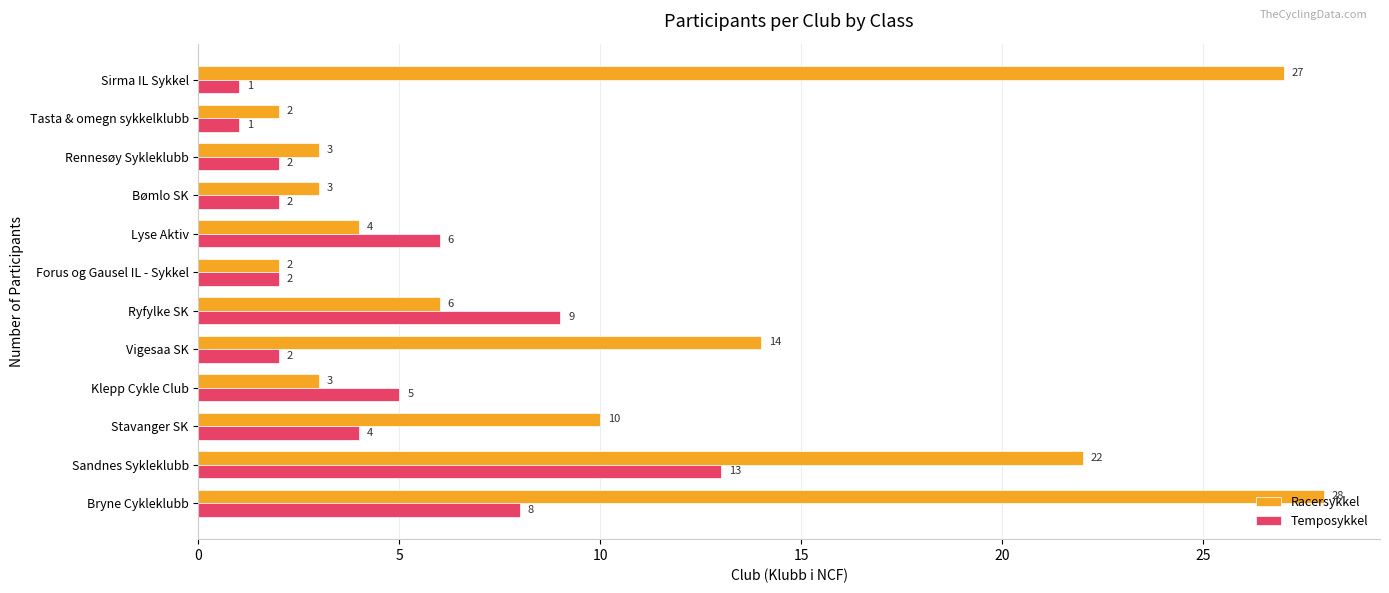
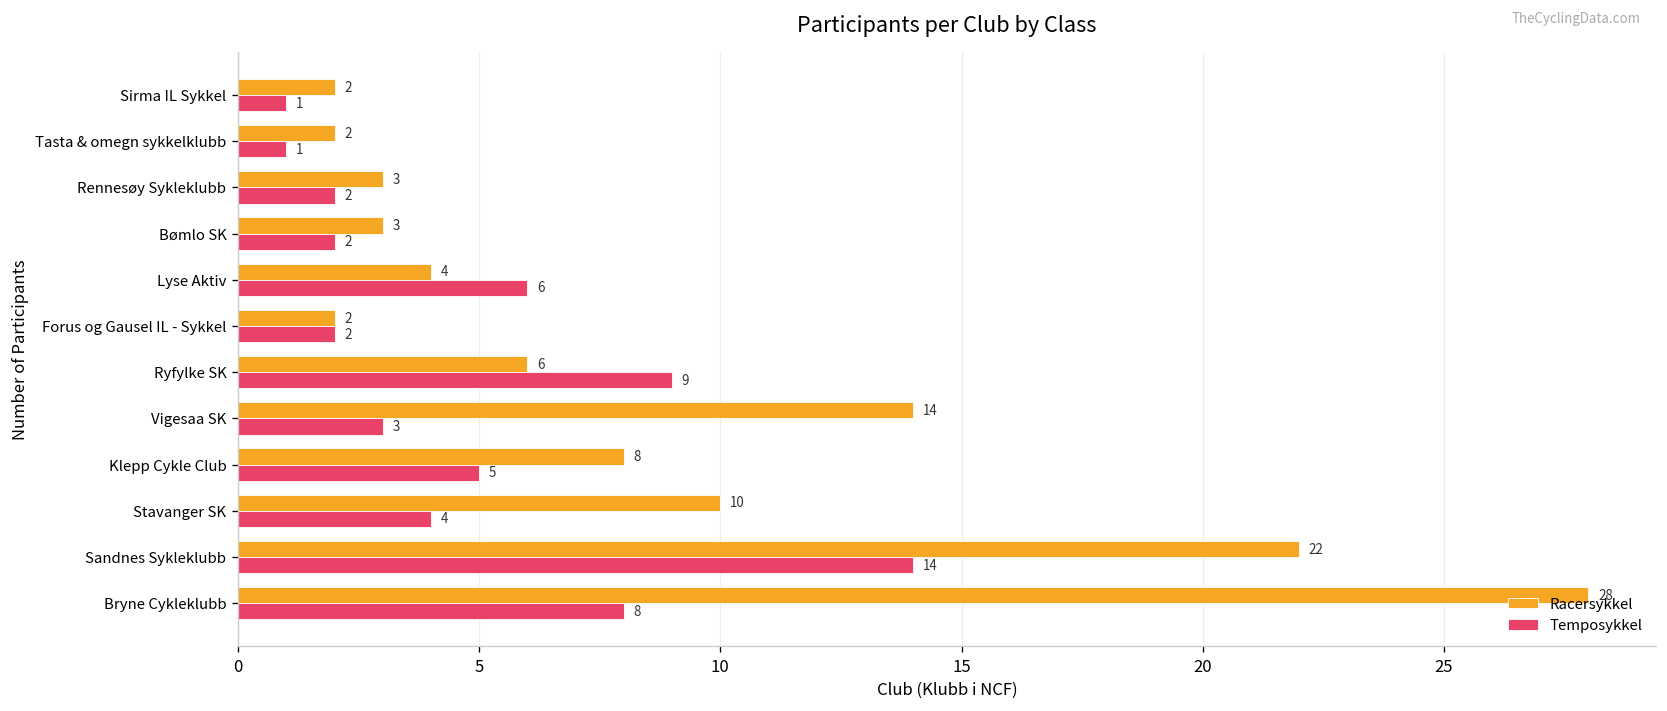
  {
    "Racersykkel": {
-     "Sirma IL Sykkel": 27,
+     "Sirma IL Sykkel": 2,
      "Tasta & omegn sykkelklubb": 2,
      "Rennesøy Sykleklubb": 3,
      "Bømlo SK": 3,
      "Lyse Aktiv": 4,
      "Forus og Gausel IL - Sykkel": 2,
      "Ryfylke SK": 6,
      "Vigesaa SK": 14,
-     "Klepp Cykle Club": 3,
+     "Klepp Cykle Club": 8,
      "Stavanger SK": 10,
      "Sandnes Sykleklubb": 22,
      "Bryne Cykleklubb": 28
    },
    "Temposykkel": {
      "Sirma IL Sykkel": 1,
      "Tasta & omegn sykkelklubb": 1,
      "Rennesøy Sykleklubb": 2,
      "Bømlo SK": 2,
      "Lyse Aktiv": 6,
      "Forus og Gausel IL - Sykkel": 2,
      "Ryfylke SK": 9,
-     "Vigesaa SK": 2,
+     "Vigesaa SK": 3,
      "Klepp Cykle Club": 5,
      "Stavanger SK": 4,
-     "Sandnes Sykleklubb": 13,
+     "Sandnes Sykleklubb": 14,
      "Bryne Cykleklubb": 8
    }
  }
